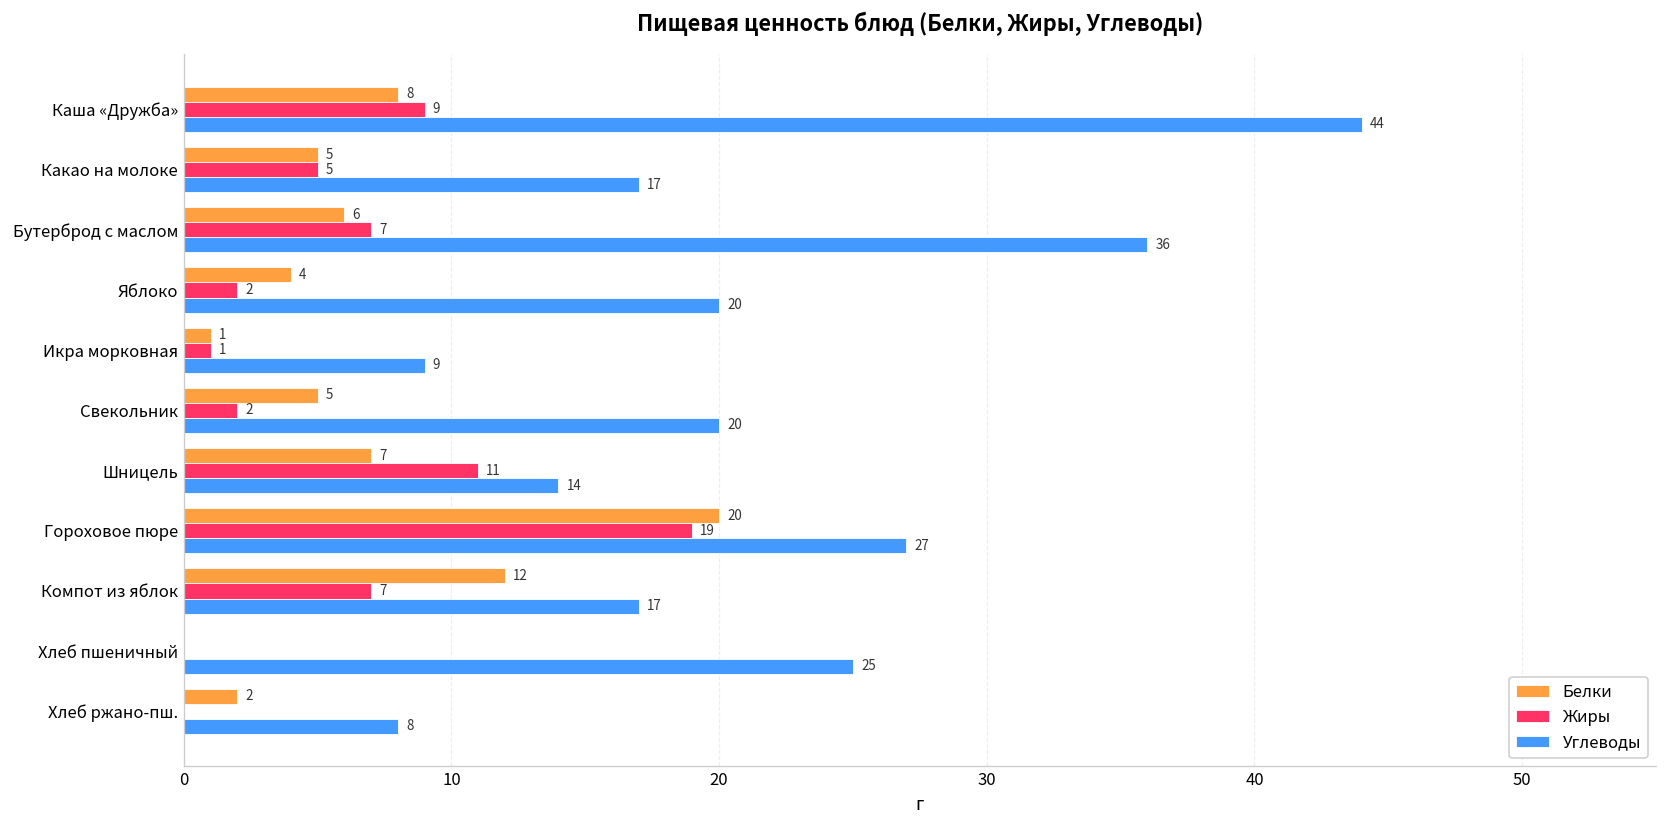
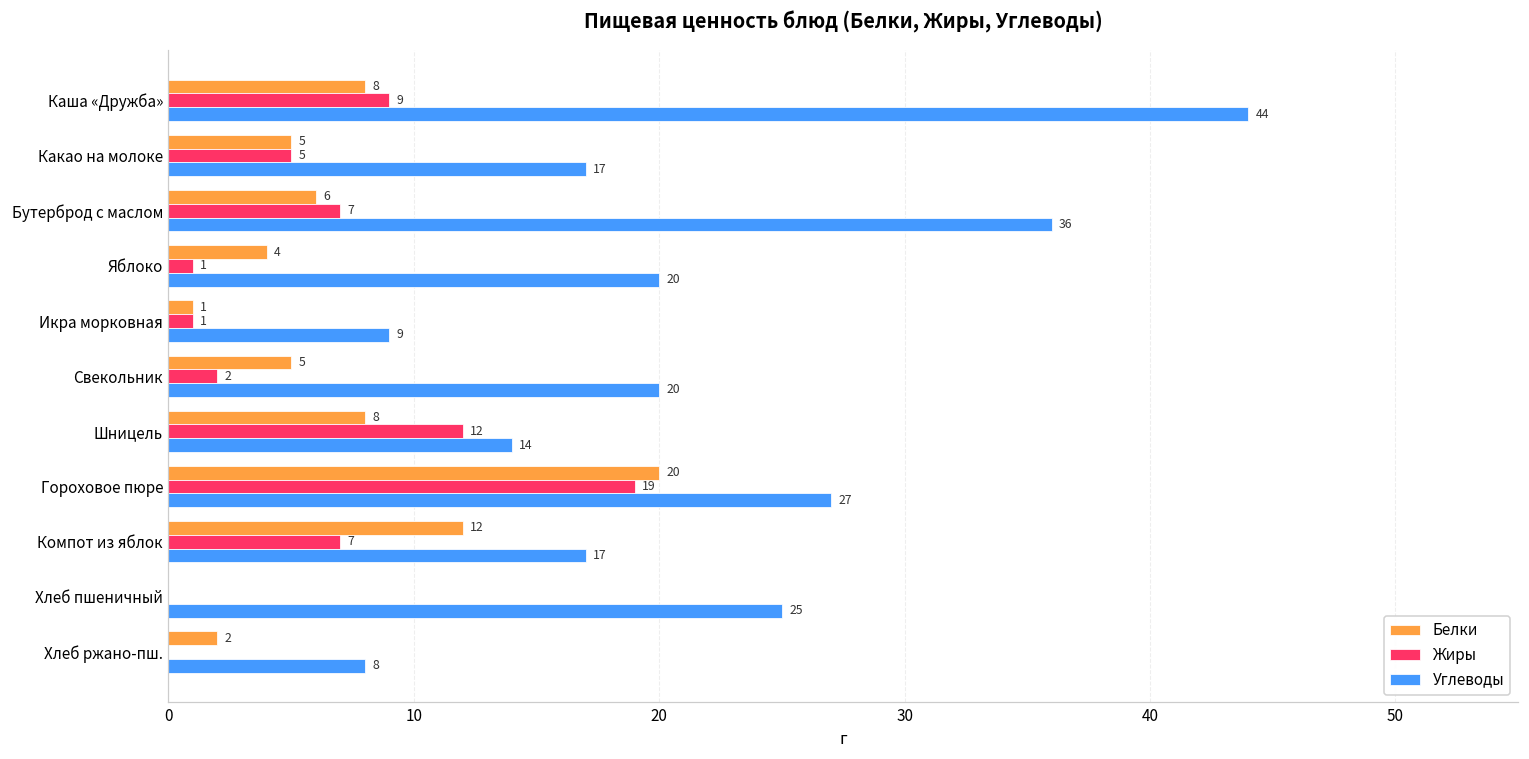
  {
    "Белки": {
      "Каша «Дружба»": 8,
      "Какао на молоке": 5,
      "Бутерброд с маслом": 6,
      "Яблоко": 4,
      "Икра морковная": 1,
      "Свекольник": 5,
-     "Шницель": 7,
+     "Шницель": 8,
      "Гороховое пюре": 20,
      "Компот из яблок": 12,
      "Хлеб ржано-пш.": 2
    },
    "Жиры": {
      "Каша «Дружба»": 9,
      "Какао на молоке": 5,
      "Бутерброд с маслом": 7,
-     "Яблоко": 2,
+     "Яблоко": 1,
      "Икра морковная": 1,
      "Свекольник": 2,
-     "Шницель": 11,
+     "Шницель": 12,
      "Гороховое пюре": 19,
      "Компот из яблок": 7
    },
    "Углеводы": {
      "Каша «Дружба»": 44,
      "Какао на молоке": 17,
      "Бутерброд с маслом": 36,
      "Яблоко": 20,
      "Икра морковная": 9,
      "Свекольник": 20,
      "Шницель": 14,
      "Гороховое пюре": 27,
      "Компот из яблок": 17,
      "Хлеб пшеничный": 25,
      "Хлеб ржано-пш.": 8
    }
  }
